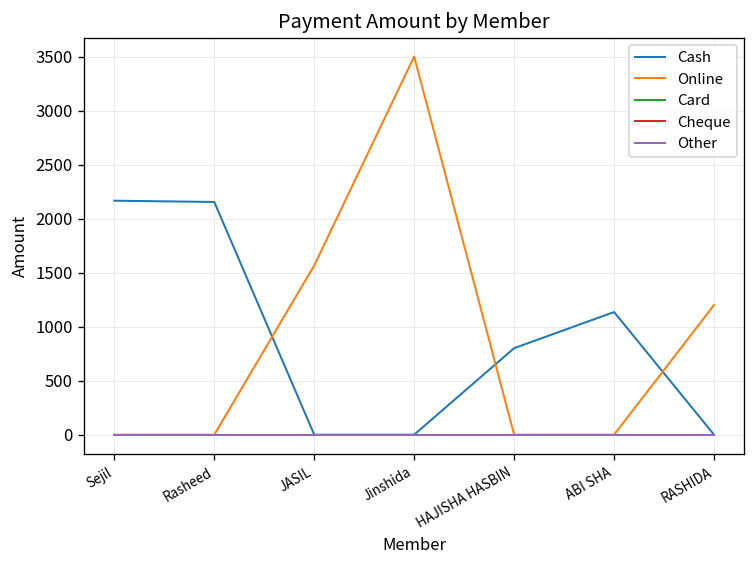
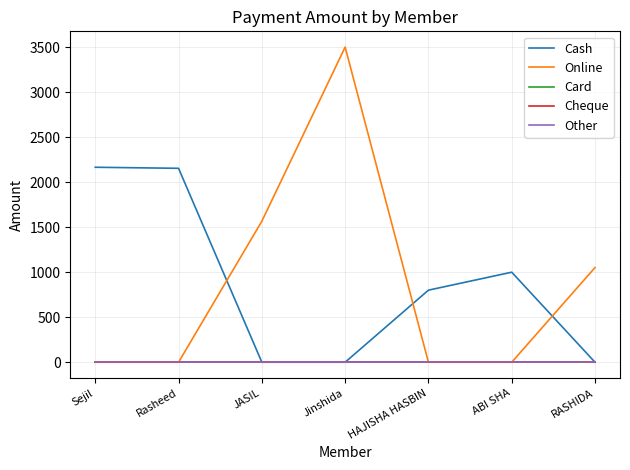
  {
    "Cash": {
      "Sejil": 2200,
      "Rasheed": 2200,
      "HAJISHA HASBIN": 800,
-     "ABI SHA": 1100
+     "ABI SHA": 1000
    },
    "Online": {
      "JASIL": 1600,
      "Jinshida": 3500,
-     "RASHIDA": 1200
+     "RASHIDA": 1100
    }
  }
